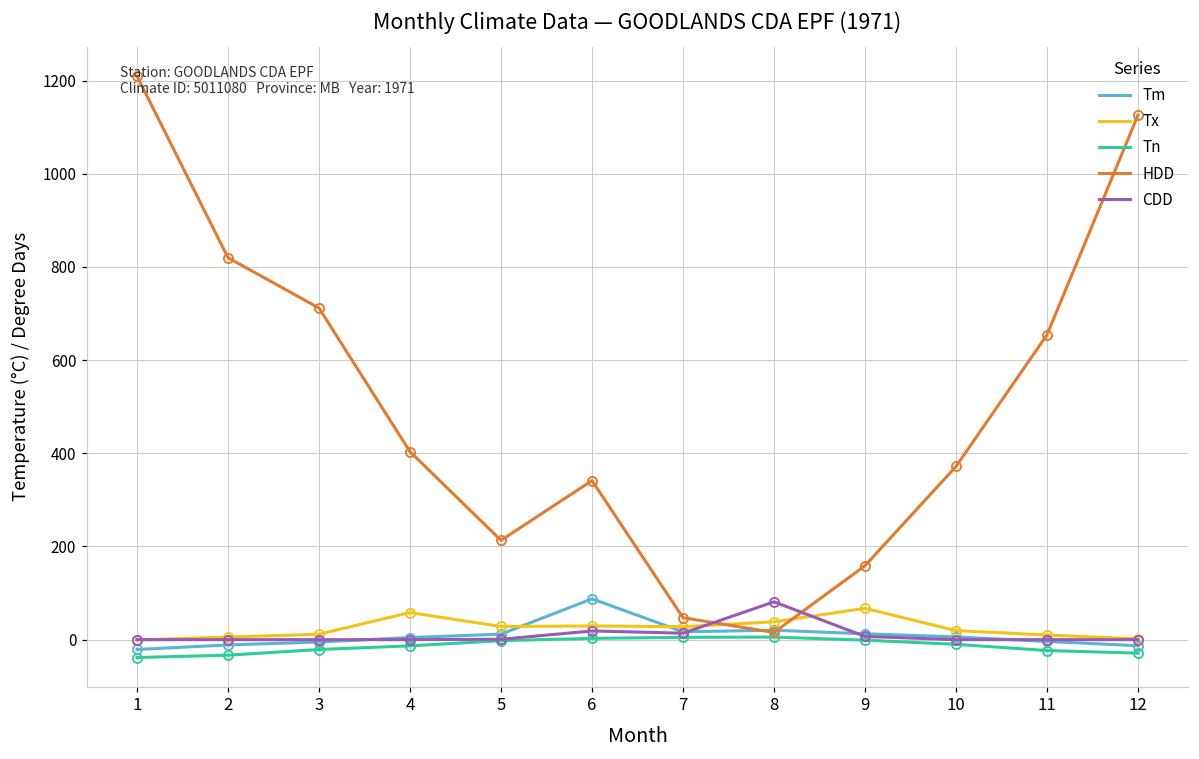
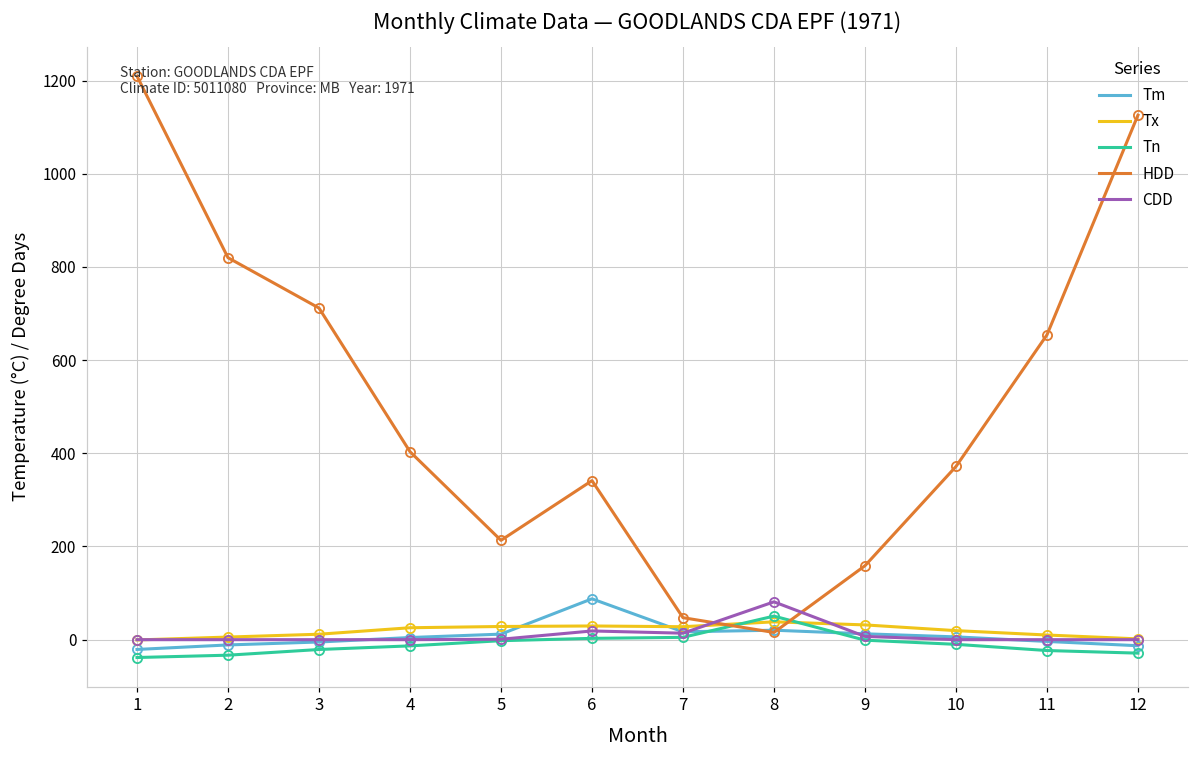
  {
    "Tm": {
      "1": -20,
      "2": -10,
      "5": 10,
      "6": 90,
      "12": -10
    },
    "Tx": {
      "3": 10,
-     "4": 60,
+     "4": 30,
      "5": 30,
      "6": 30,
      "7": 30,
      "8": 40,
-     "9": 70,
+     "9": 30,
      "10": 20,
      "11": 10
    },
    "Tn": {
      "1": -40,
      "2": -30,
      "3": -20,
      "4": -10,
      "6": 0,
      "7": 10,
-     "8": 10,
+     "8": 50,
      "9": 0,
      "10": -10,
      "11": -20,
      "12": -30
    },
    "HDD": {
      "2": 820,
      "3": 710,
      "4": 400,
      "5": 210,
      "6": 340,
      "7": 50,
      "9": 160,
      "10": 370,
      "11": 650,
      "12": 1130
    },
    "CDD": {
      "6": 20,
      "8": 80
    }
  }
